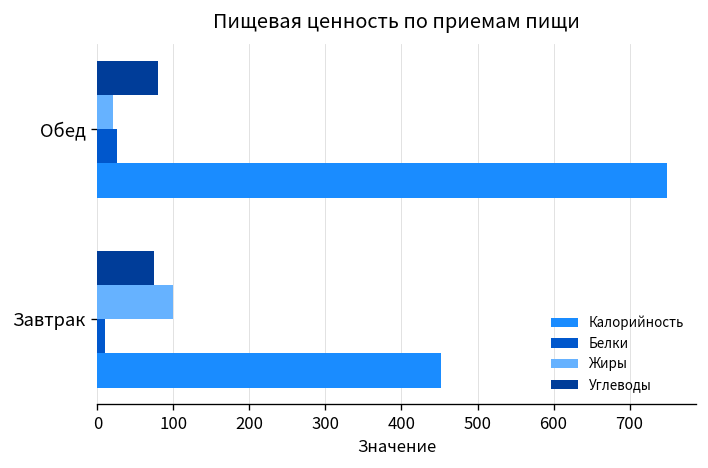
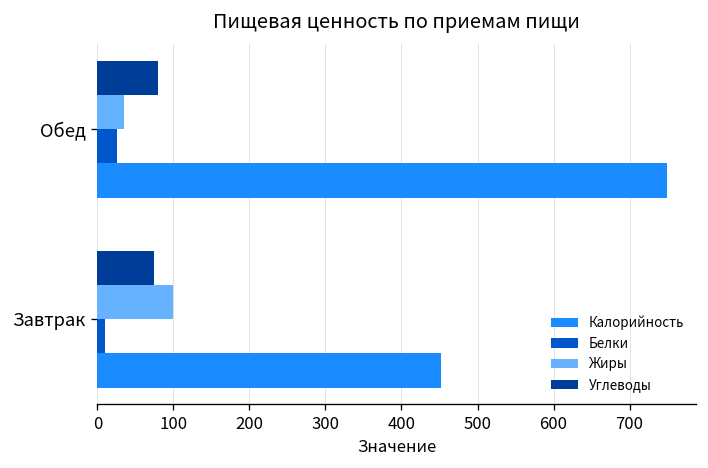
  {
    "Калорийность": {
      "Обед": 750,
      "Завтрак": 450
    },
    "Жиры": {
-     "Обед": 20,
+     "Обед": 40,
      "Завтрак": 100
    }
  }
